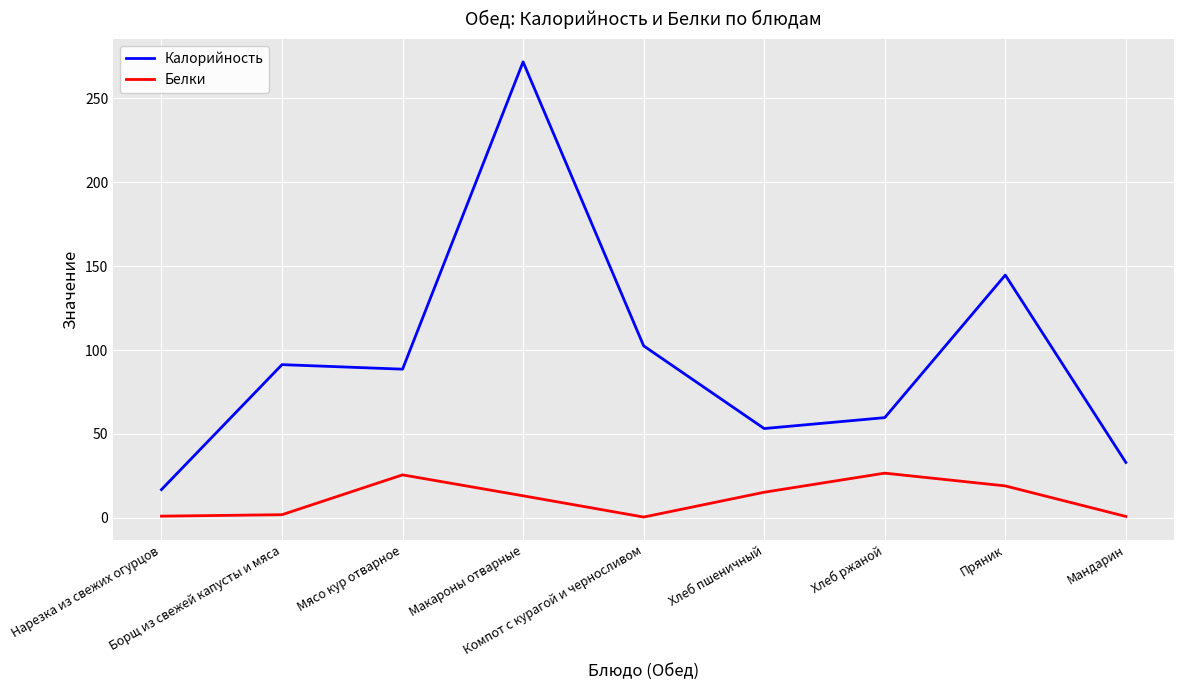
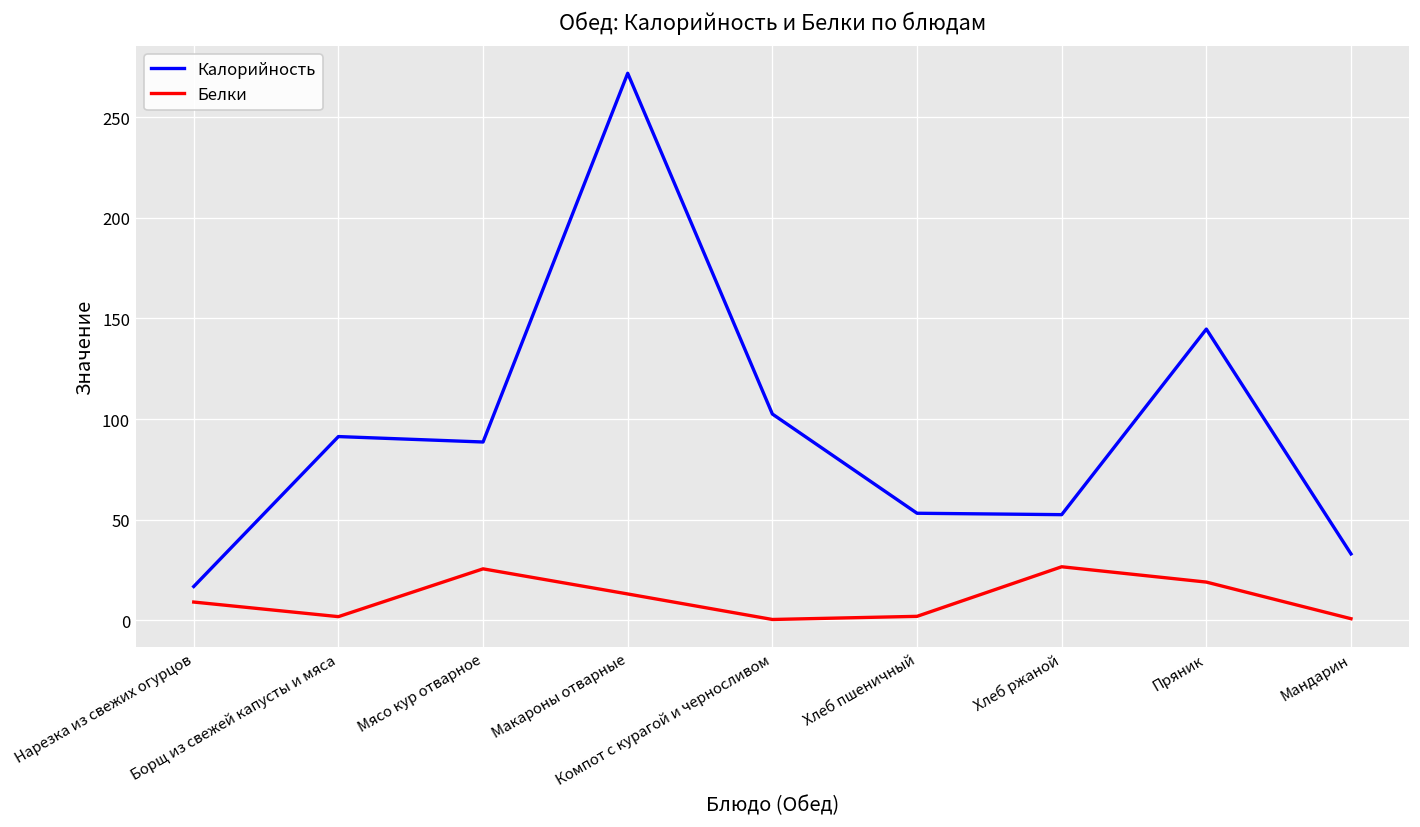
  {
    "Калорийность": {
      "Нарезка из свежих огурцов": 17,
      "Борщ из свежей капусты и мяса": 91,
      "Мясо кур отварное": 89,
      "Макароны отварные": 272,
      "Компот с курагой и черносливом": 103,
      "Хлеб пшеничный": 53,
-     "Хлеб ржаной": 60,
+     "Хлеб ржаной": 53,
      "Пряник": 145,
      "Мандарин": 33
    },
    "Белки": {
-     "Нарезка из свежих огурцов": 1,
+     "Нарезка из свежих огурцов": 9,
      "Борщ из свежей капусты и мяса": 2,
      "Мясо кур отварное": 26,
      "Макароны отварные": 13,
      "Компот с курагой и черносливом": 0,
-     "Хлеб пшеничный": 15,
+     "Хлеб пшеничный": 2,
      "Хлеб ржаной": 27,
      "Пряник": 19,
      "Мандарин": 1
    }
  }
